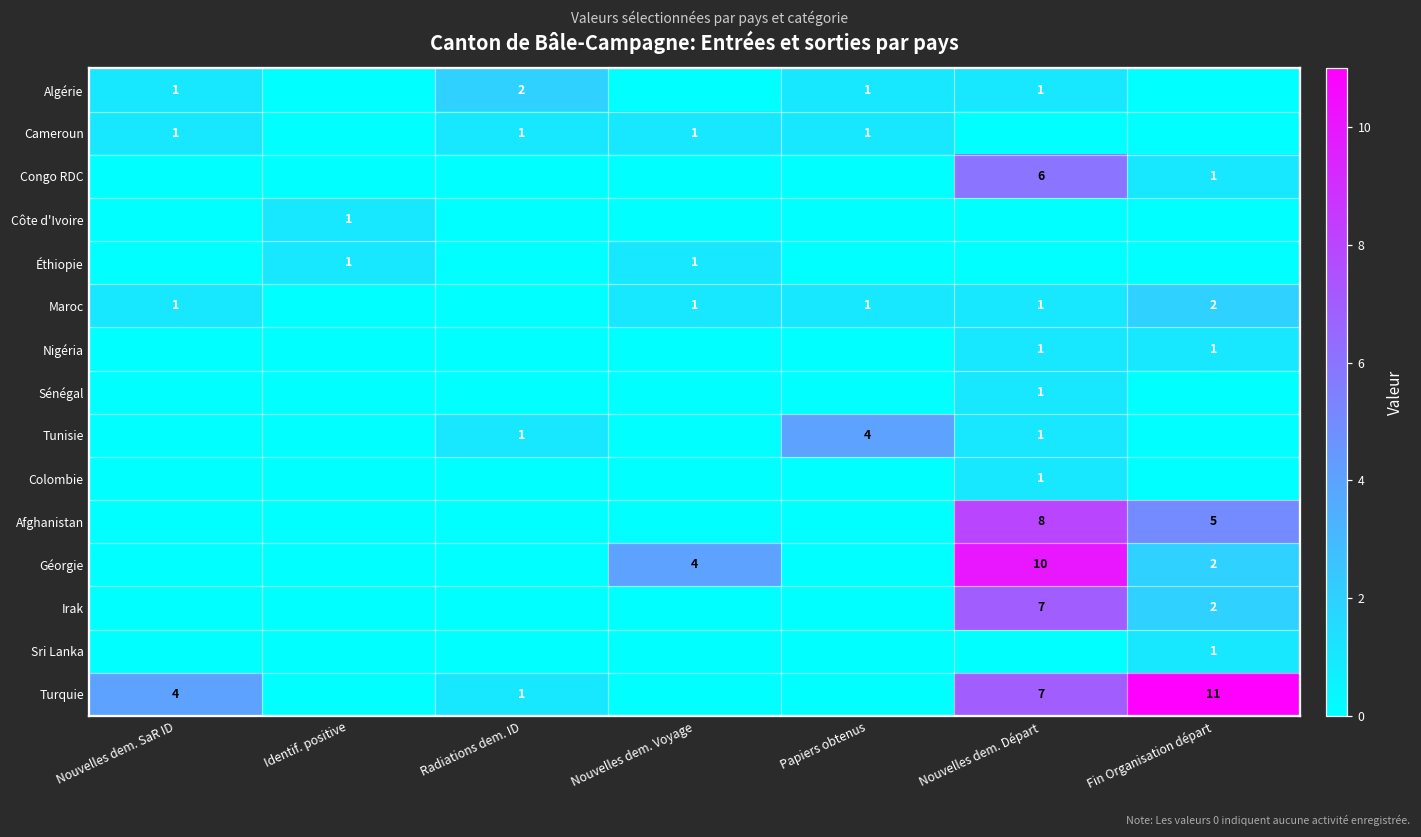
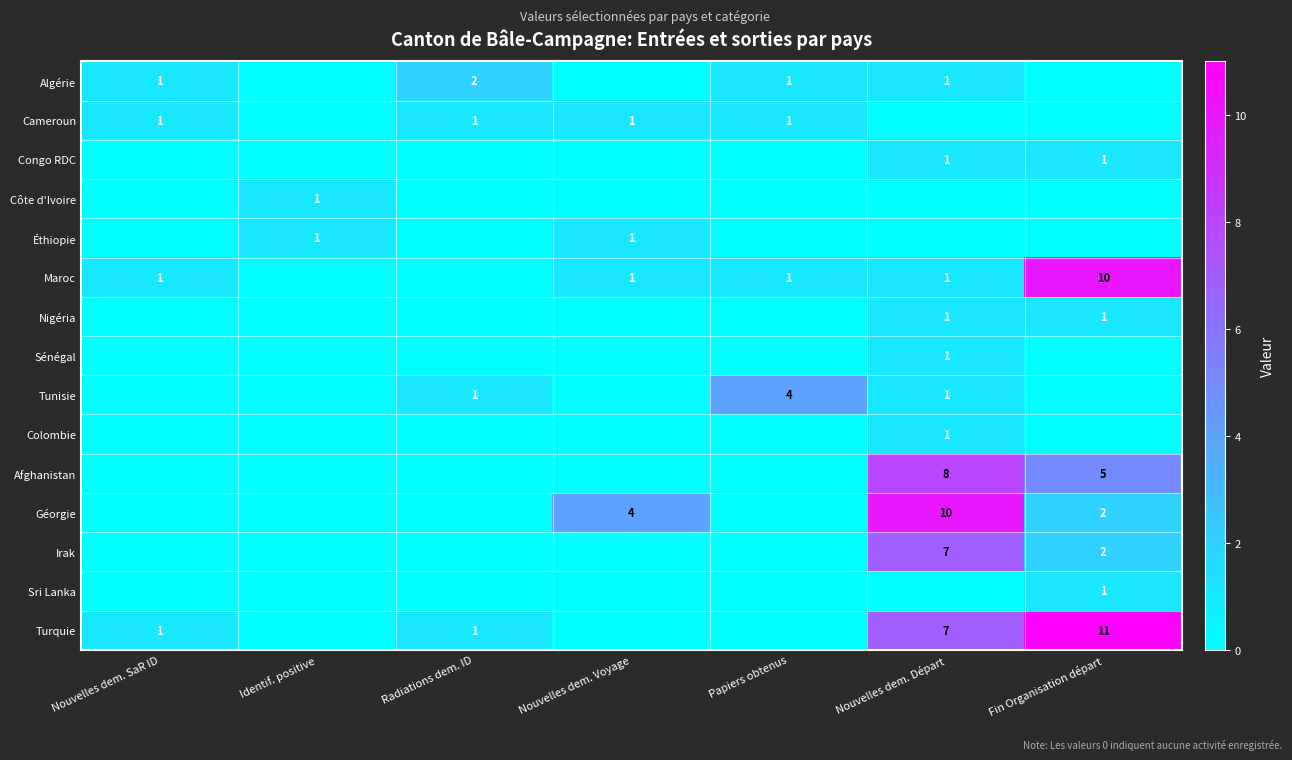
  {
    "Algérie": {
      "Nouvelles dem. SaR ID": 1,
      "Radiations dem. ID": 2,
      "Papiers obtenus": 1,
      "Nouvelles dem. Départ": 1
    },
    "Cameroun": {
      "Nouvelles dem. SaR ID": 1,
      "Radiations dem. ID": 1,
      "Nouvelles dem. Voyage": 1,
      "Papiers obtenus": 1
    },
    "Congo RDC": {
-     "Nouvelles dem. Départ": 6,
+     "Nouvelles dem. Départ": 1,
      "Fin Organisation départ": 1
    },
    "Côte d'Ivoire": {
      "Identif. positive": 1
    },
    "Éthiopie": {
      "Identif. positive": 1,
      "Nouvelles dem. Voyage": 1
    },
    "Maroc": {
      "Nouvelles dem. SaR ID": 1,
      "Nouvelles dem. Voyage": 1,
      "Papiers obtenus": 1,
      "Nouvelles dem. Départ": 1,
-     "Fin Organisation départ": 2
+     "Fin Organisation départ": 10
    },
    "Nigéria": {
      "Nouvelles dem. Départ": 1,
      "Fin Organisation départ": 1
    },
    "Sénégal": {
      "Nouvelles dem. Départ": 1
    },
    "Tunisie": {
      "Radiations dem. ID": 1,
      "Papiers obtenus": 4,
      "Nouvelles dem. Départ": 1
    },
    "Colombie": {
      "Nouvelles dem. Départ": 1
    },
    "Afghanistan": {
      "Nouvelles dem. Départ": 8,
      "Fin Organisation départ": 5
    },
    "Géorgie": {
      "Nouvelles dem. Voyage": 4,
      "Nouvelles dem. Départ": 10,
      "Fin Organisation départ": 2
    },
    "Irak": {
      "Nouvelles dem. Départ": 7,
      "Fin Organisation départ": 2
    },
    "Sri Lanka": {
      "Fin Organisation départ": 1
    },
    "Turquie": {
-     "Nouvelles dem. SaR ID": 4,
+     "Nouvelles dem. SaR ID": 1,
      "Radiations dem. ID": 1,
      "Nouvelles dem. Départ": 7,
      "Fin Organisation départ": 11
    }
  }
